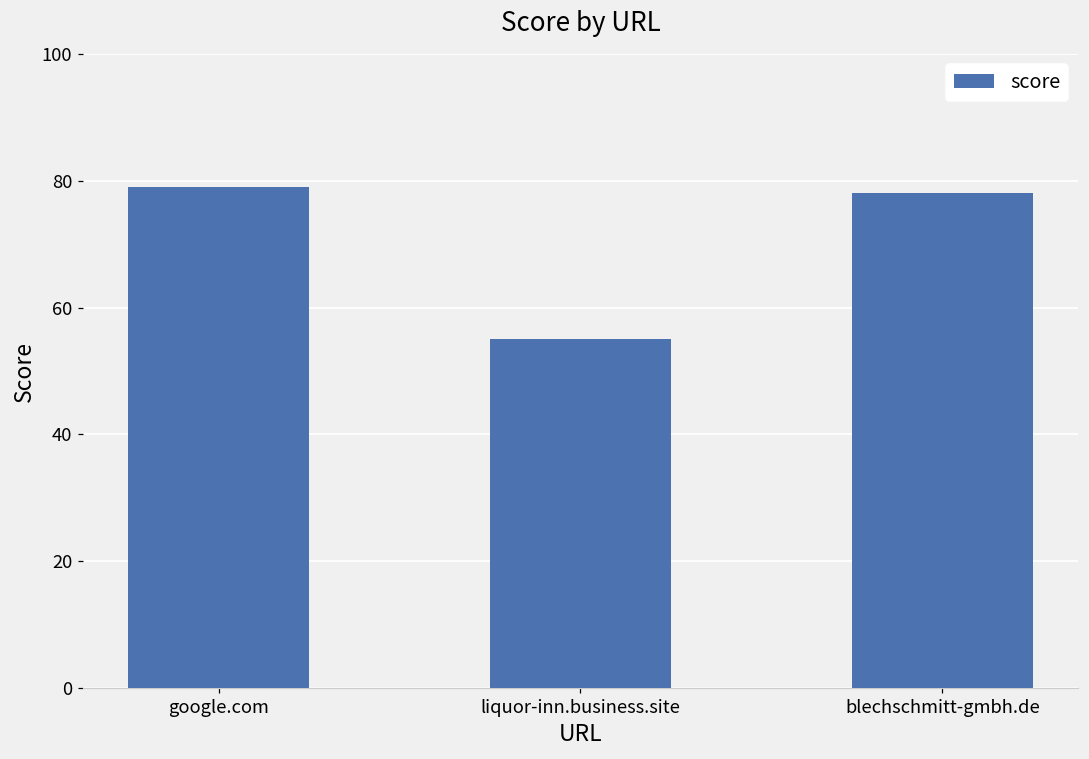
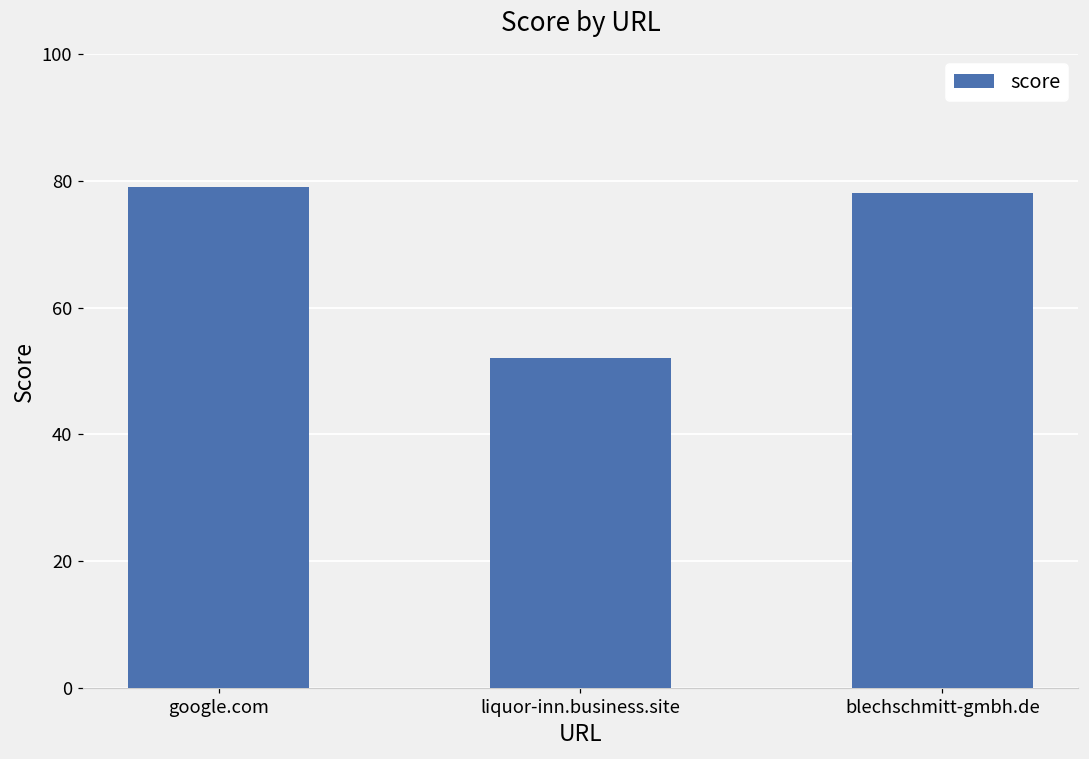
  {
    "google.com": 79,
-   "liquor-inn.business.site": 55,
+   "liquor-inn.business.site": 52,
    "blechschmitt-gmbh.de": 78
  }
